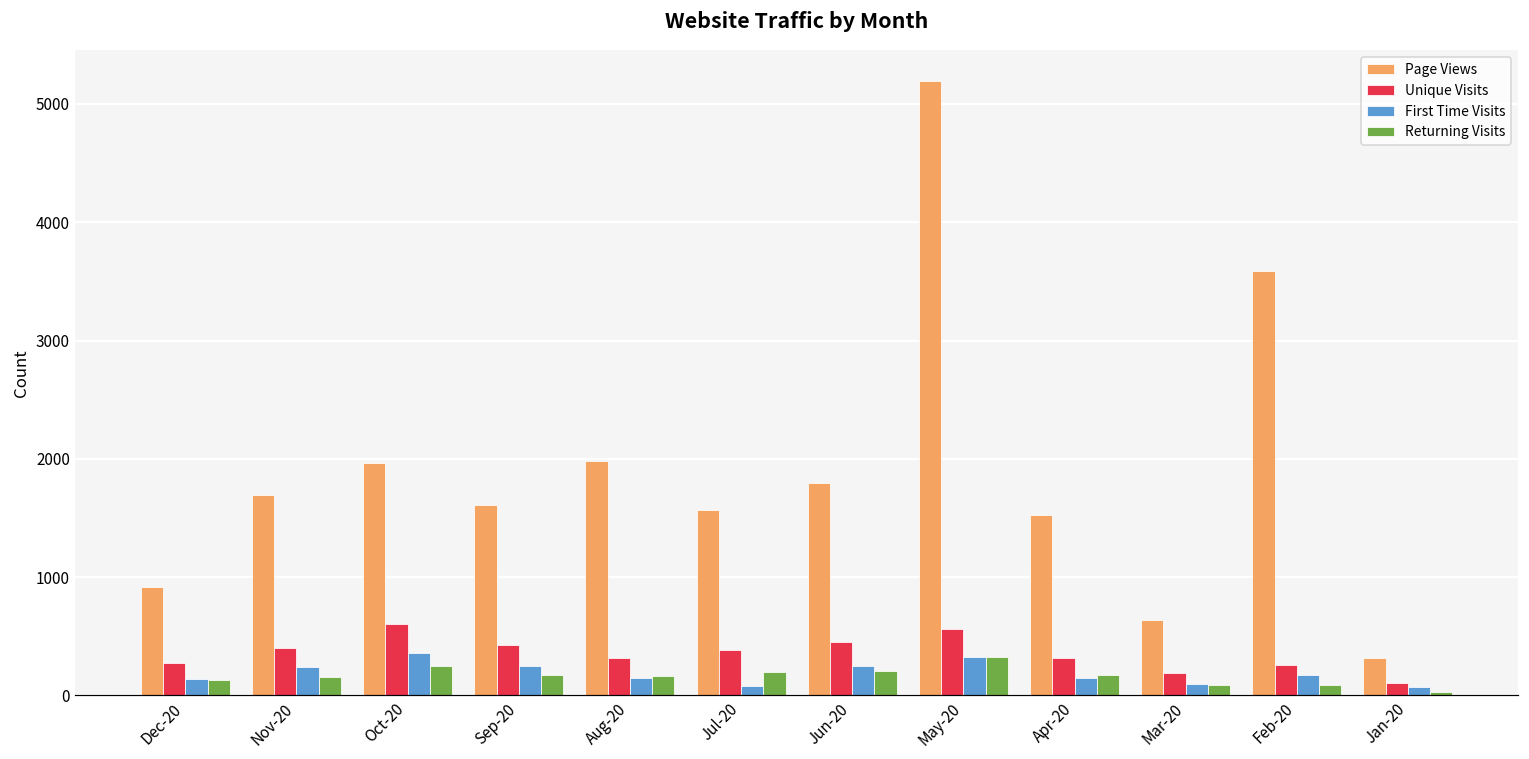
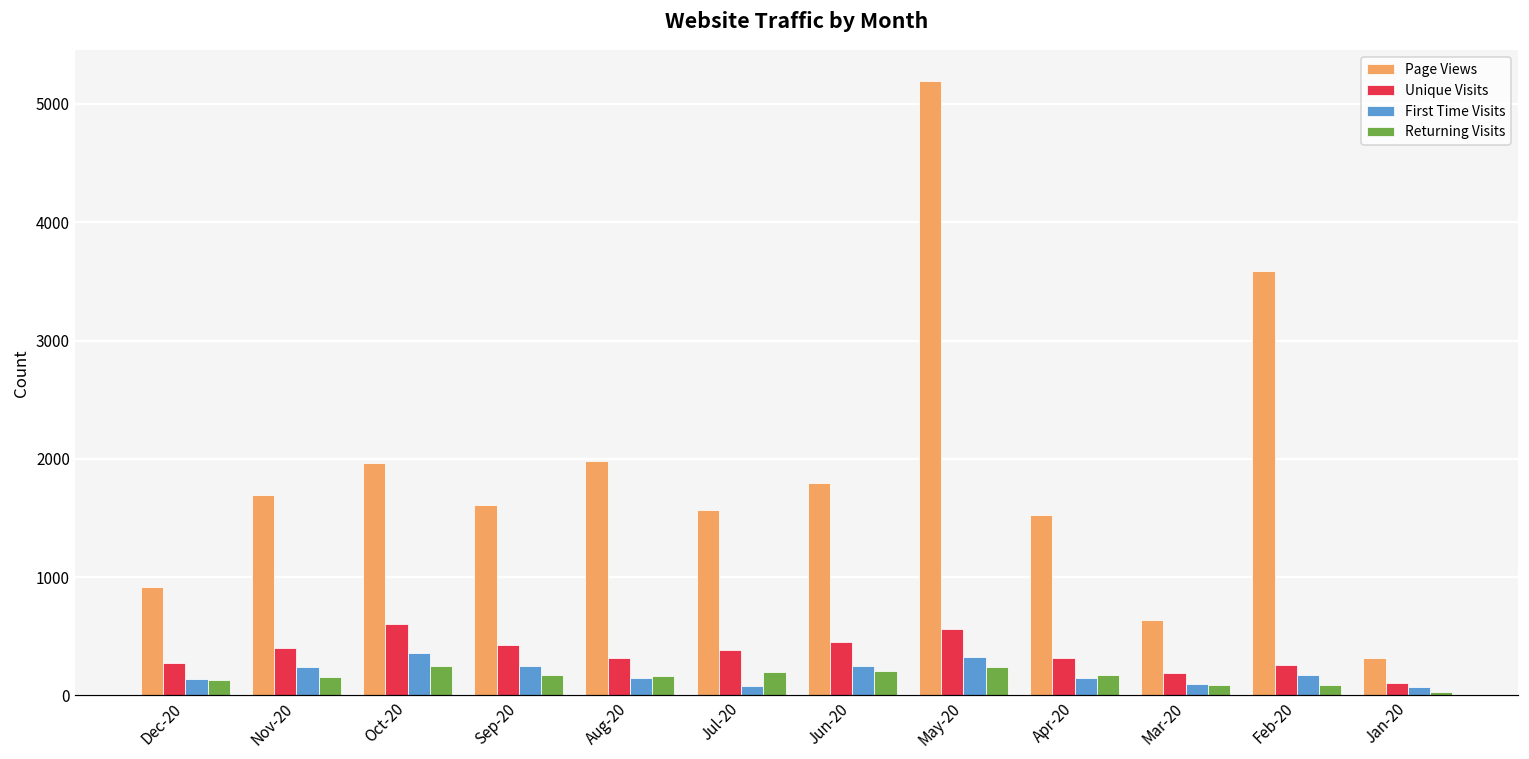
  {
    "Page Views": {
      "Dec-20": 920,
      "Nov-20": 1690,
      "Oct-20": 1970,
      "Sep-20": 1610,
      "Aug-20": 1980,
      "Jul-20": 1570,
      "Jun-20": 1790,
      "May-20": 5190,
      "Apr-20": 1530,
      "Mar-20": 640,
      "Feb-20": 3590,
      "Jan-20": 320
    },
    "Unique Visits": {
      "Dec-20": 280,
      "Nov-20": 400,
      "Oct-20": 610,
      "Sep-20": 430,
      "Aug-20": 320,
      "Jul-20": 390,
      "Jun-20": 450,
      "May-20": 570,
      "Apr-20": 310,
      "Mar-20": 190,
      "Feb-20": 260,
      "Jan-20": 110
    },
    "First Time Visits": {
      "Dec-20": 140,
      "Nov-20": 240,
      "Oct-20": 360,
      "Sep-20": 250,
      "Aug-20": 150,
      "Jul-20": 80,
      "Jun-20": 250,
      "May-20": 330,
      "Apr-20": 140,
      "Mar-20": 100,
      "Feb-20": 170,
      "Jan-20": 70
    },
    "Returning Visits": {
      "Dec-20": 130,
      "Nov-20": 160,
      "Oct-20": 250,
      "Sep-20": 180,
      "Aug-20": 170,
      "Jul-20": 200,
      "Jun-20": 200,
-     "May-20": 330,
+     "May-20": 240,
      "Apr-20": 170,
      "Mar-20": 90,
      "Feb-20": 90,
      "Jan-20": 30
    }
  }
